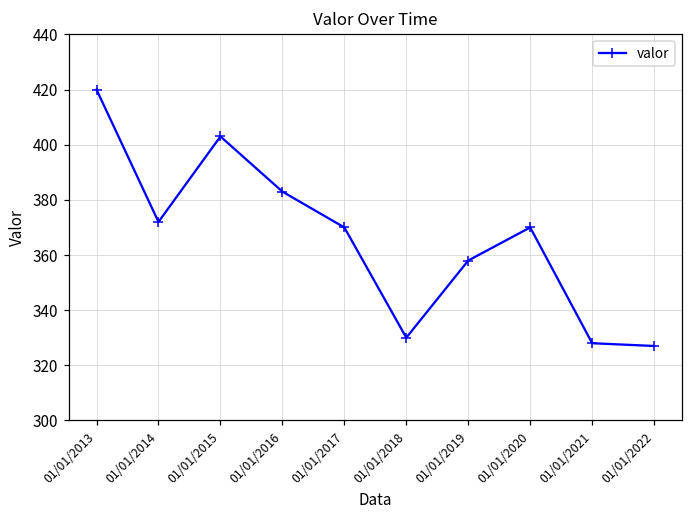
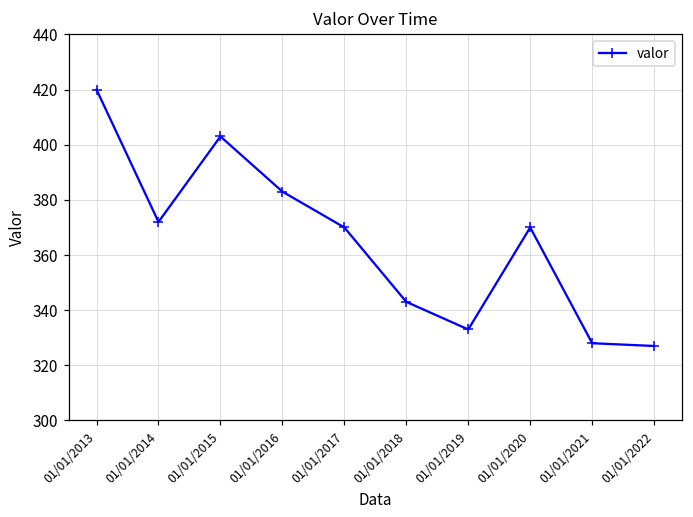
  {
    "01/01/2013": 420,
    "01/01/2014": 372,
    "01/01/2015": 403,
    "01/01/2016": 383,
    "01/01/2017": 370,
-   "01/01/2018": 330,
-   "01/01/2019": 358,
+   "01/01/2018": 343,
+   "01/01/2019": 333,
    "01/01/2020": 370,
    "01/01/2021": 328,
    "01/01/2022": 327
  }
